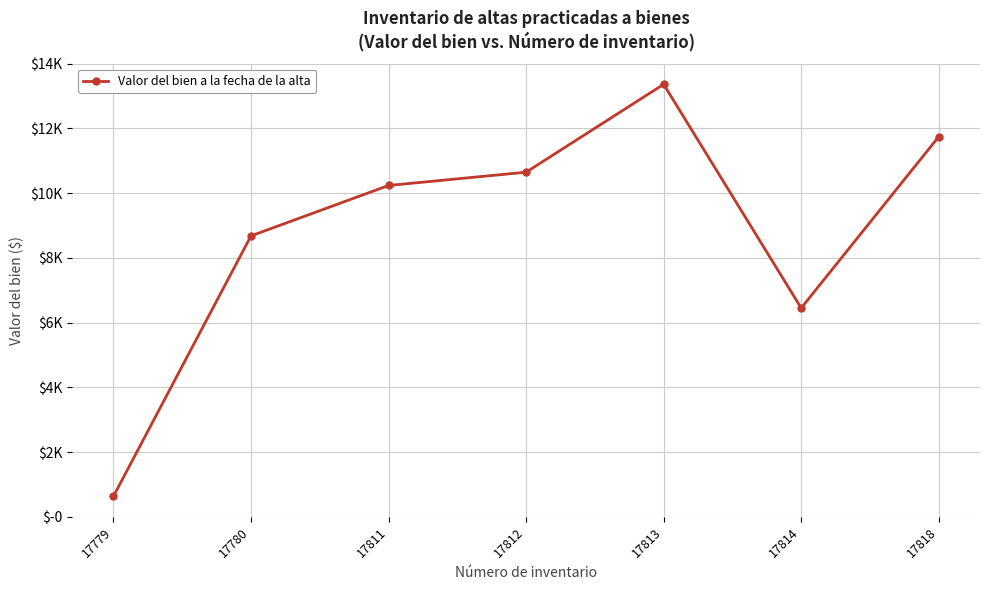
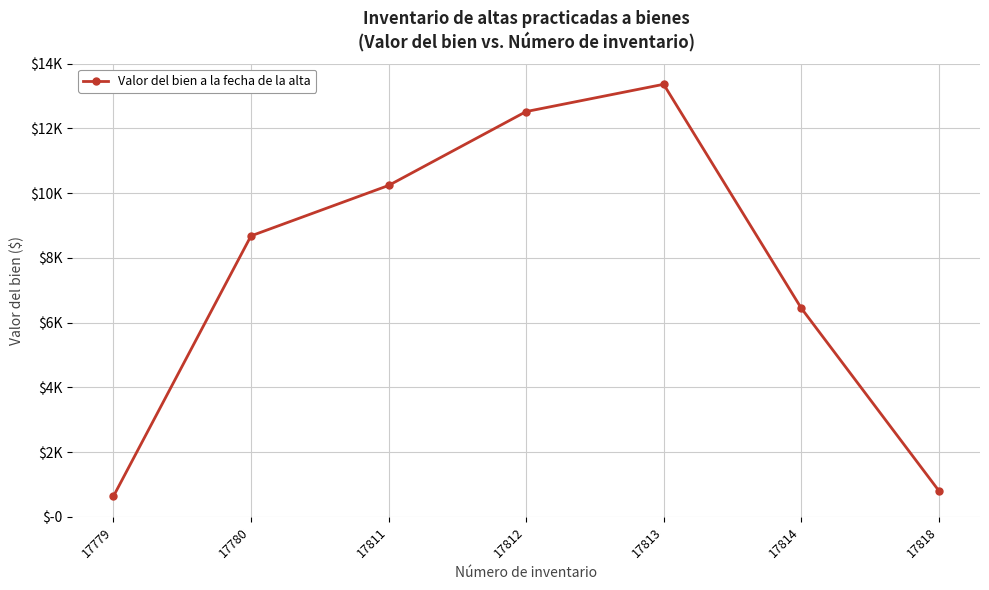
  {
    "17779": "$600",
    "17780": "$8900",
    "17811": "$10500",
-   "17812": "$10900",
+   "17812": "$12800",
    "17813": "$13600",
    "17814": "$6600",
-   "17818": "$12000"
+   "17818": "$800"
  }
